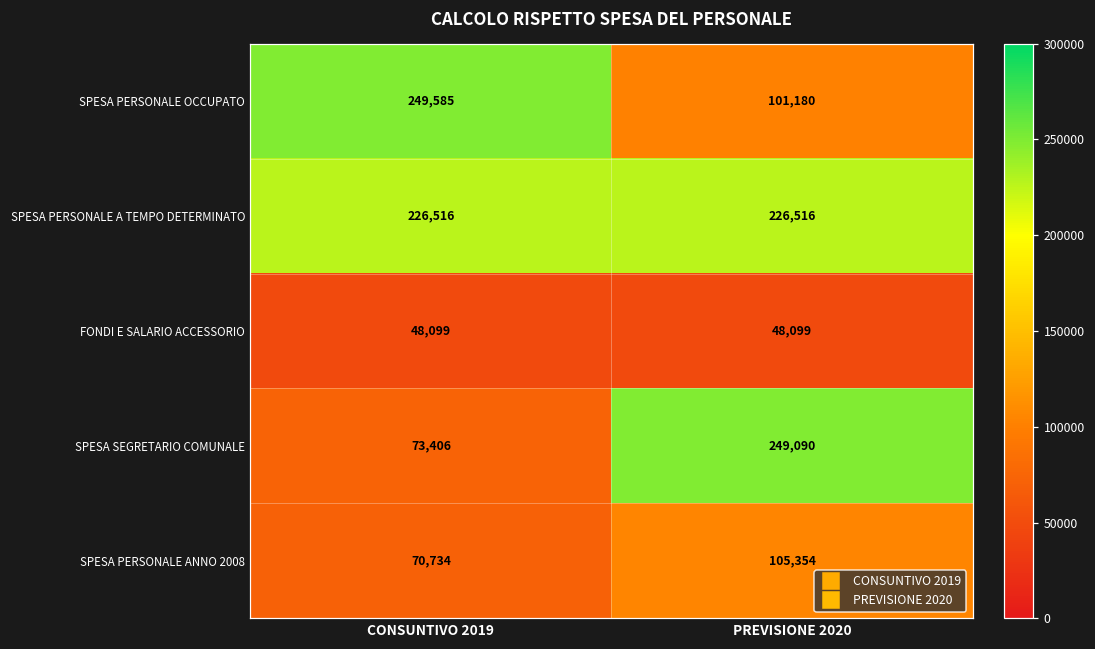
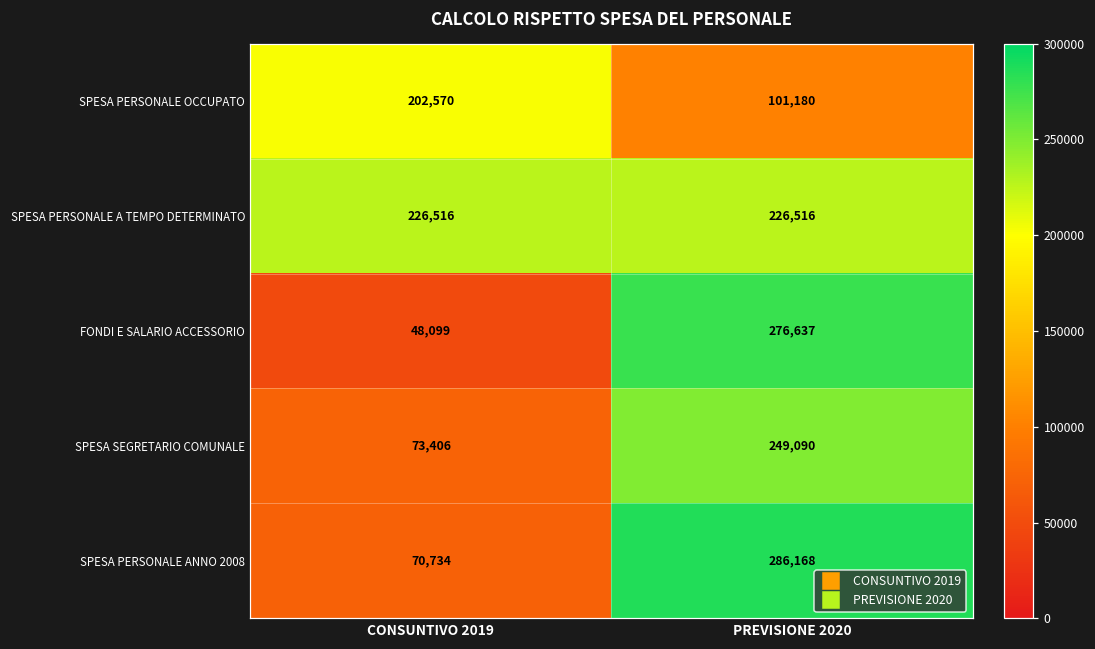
  {
    "SPESA PERSONALE OCCUPATO": {
-     "CONSUNTIVO 2019": "249,585",
+     "CONSUNTIVO 2019": "202,570",
      "PREVISIONE 2020": "101,180"
    },
    "SPESA PERSONALE A TEMPO DETERMINATO": {
      "CONSUNTIVO 2019": "226,516",
      "PREVISIONE 2020": "226,516"
    },
    "FONDI E SALARIO ACCESSORIO": {
      "CONSUNTIVO 2019": "48,099",
-     "PREVISIONE 2020": "48,099"
+     "PREVISIONE 2020": "276,637"
    },
    "SPESA SEGRETARIO COMUNALE": {
      "CONSUNTIVO 2019": "73,406",
      "PREVISIONE 2020": "249,090"
    },
    "SPESA PERSONALE ANNO 2008": {
      "CONSUNTIVO 2019": "70,734",
-     "PREVISIONE 2020": "105,354"
+     "PREVISIONE 2020": "286,168"
    }
  }
